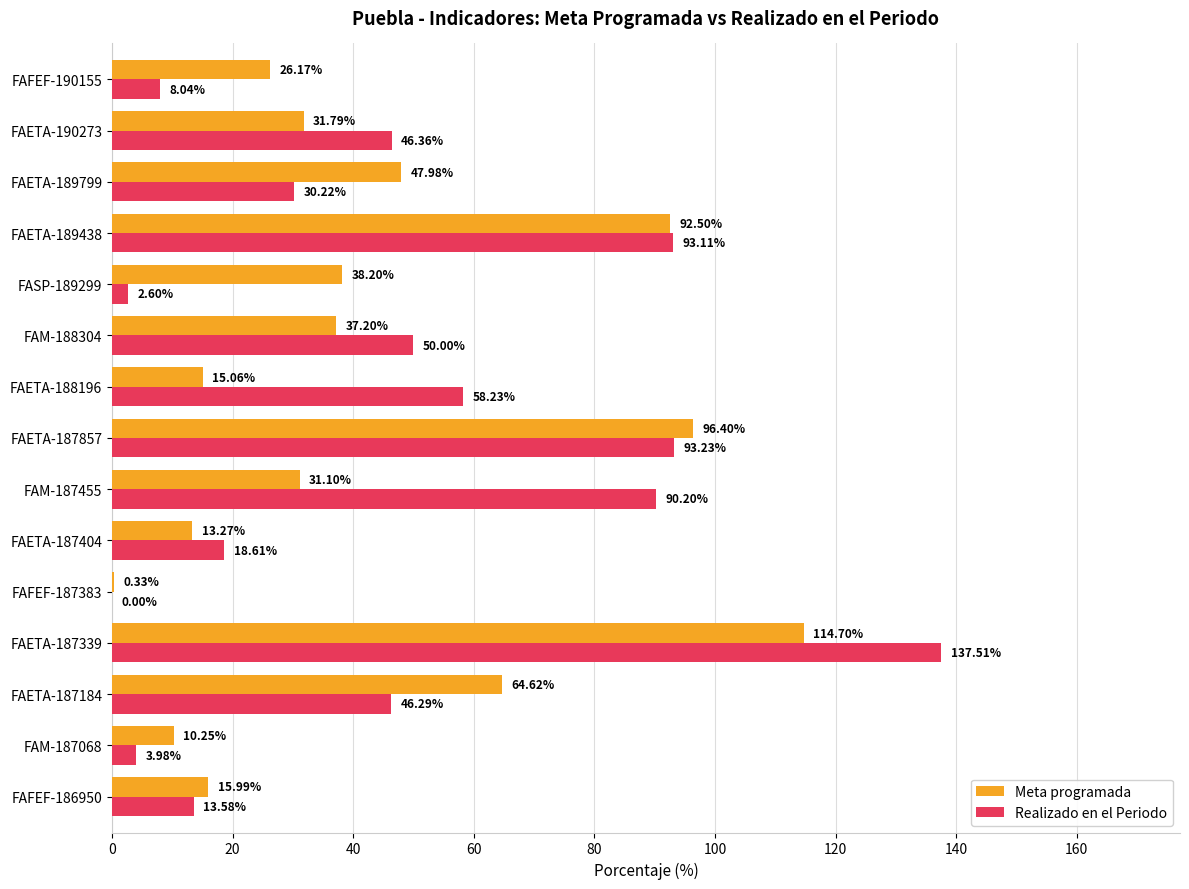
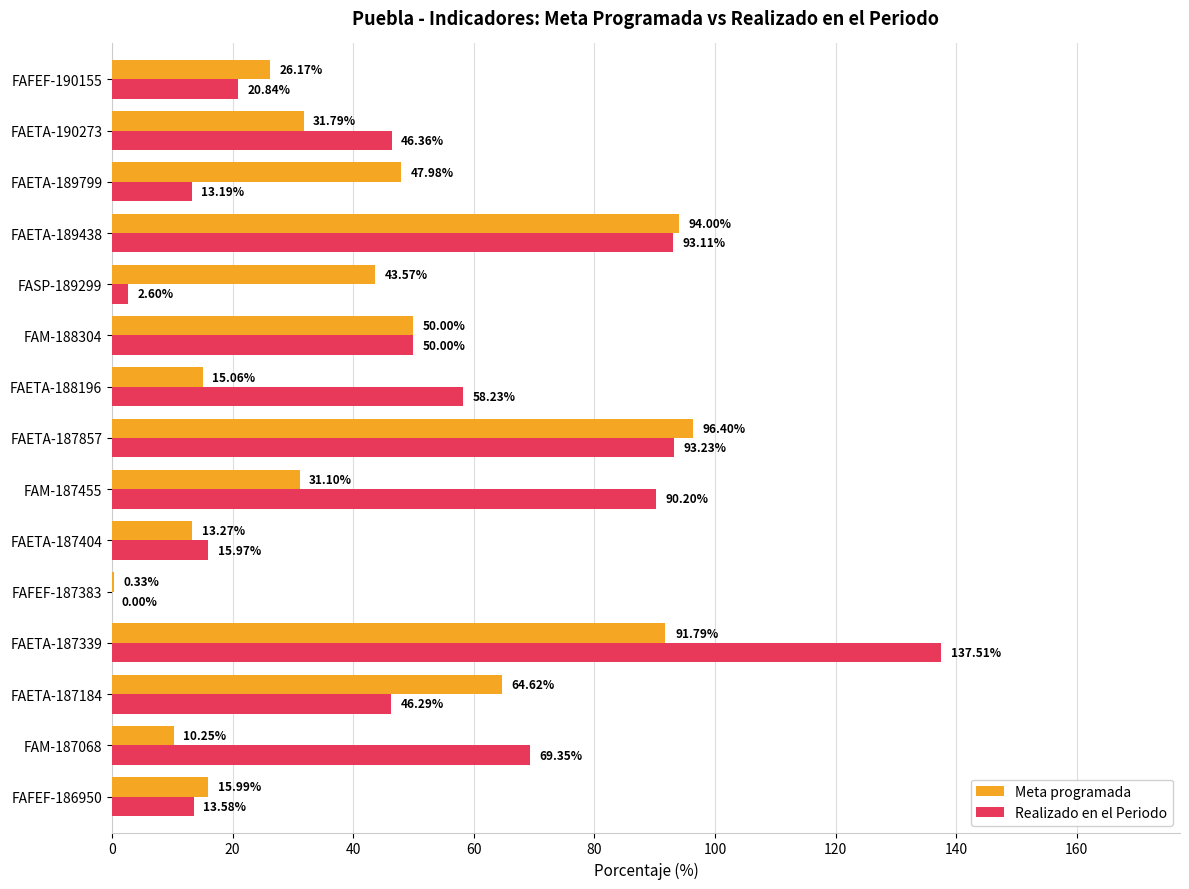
  {
    "Meta programada": {
      "FAFEF-190155": "26.17%",
      "FAETA-190273": "31.79%",
      "FAETA-189799": "47.98%",
-     "FAETA-189438": "92.50%",
-     "FASP-189299": "38.20%",
-     "FAM-188304": "37.20%",
+     "FAETA-189438": "94.00%",
+     "FASP-189299": "43.57%",
+     "FAM-188304": "50.00%",
      "FAETA-188196": "15.06%",
      "FAETA-187857": "96.40%",
      "FAM-187455": "31.10%",
      "FAETA-187404": "13.27%",
      "FAFEF-187383": "0.33%",
-     "FAETA-187339": "114.70%",
+     "FAETA-187339": "91.79%",
      "FAETA-187184": "64.62%",
      "FAM-187068": "10.25%",
      "FAFEF-186950": "15.99%"
    },
    "Realizado en el Periodo": {
-     "FAFEF-190155": "8.04%",
+     "FAFEF-190155": "20.84%",
      "FAETA-190273": "46.36%",
-     "FAETA-189799": "30.22%",
+     "FAETA-189799": "13.19%",
      "FAETA-189438": "93.11%",
      "FASP-189299": "2.60%",
      "FAM-188304": "50.00%",
      "FAETA-188196": "58.23%",
      "FAETA-187857": "93.23%",
      "FAM-187455": "90.20%",
-     "FAETA-187404": "18.61%",
+     "FAETA-187404": "15.97%",
      "FAFEF-187383": "0.00%",
      "FAETA-187339": "137.51%",
      "FAETA-187184": "46.29%",
-     "FAM-187068": "3.98%",
+     "FAM-187068": "69.35%",
      "FAFEF-186950": "13.58%"
    }
  }
